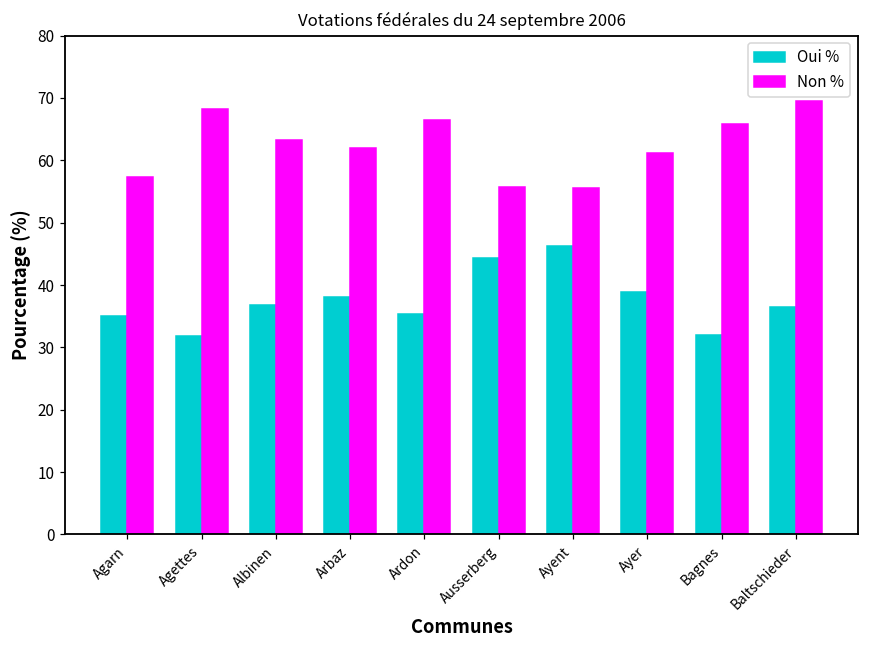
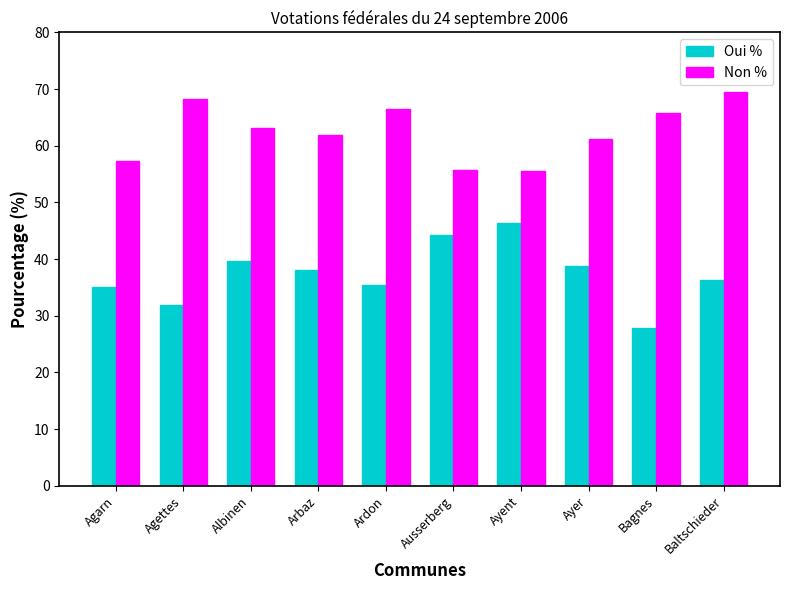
  {
    "Oui %": {
      "Agarn": 35,
      "Agettes": 32,
-     "Albinen": 37,
+     "Albinen": 40,
      "Arbaz": 38,
      "Ardon": 35,
      "Ausserberg": 44,
      "Ayent": 46,
      "Ayer": 39,
-     "Bagnes": 32,
+     "Bagnes": 28,
      "Baltschieder": 36
    },
    "Non %": {
      "Agarn": 57,
      "Agettes": 68,
      "Albinen": 63,
      "Arbaz": 62,
      "Ardon": 66,
      "Ausserberg": 56,
      "Ayent": 56,
      "Ayer": 61,
      "Bagnes": 66,
      "Baltschieder": 70
    }
  }
